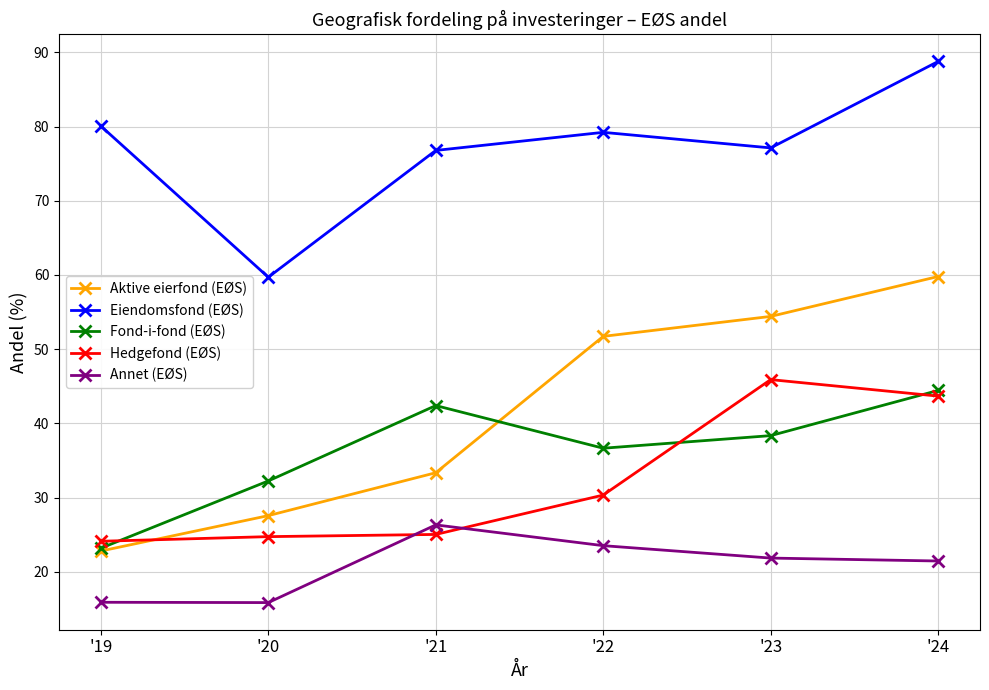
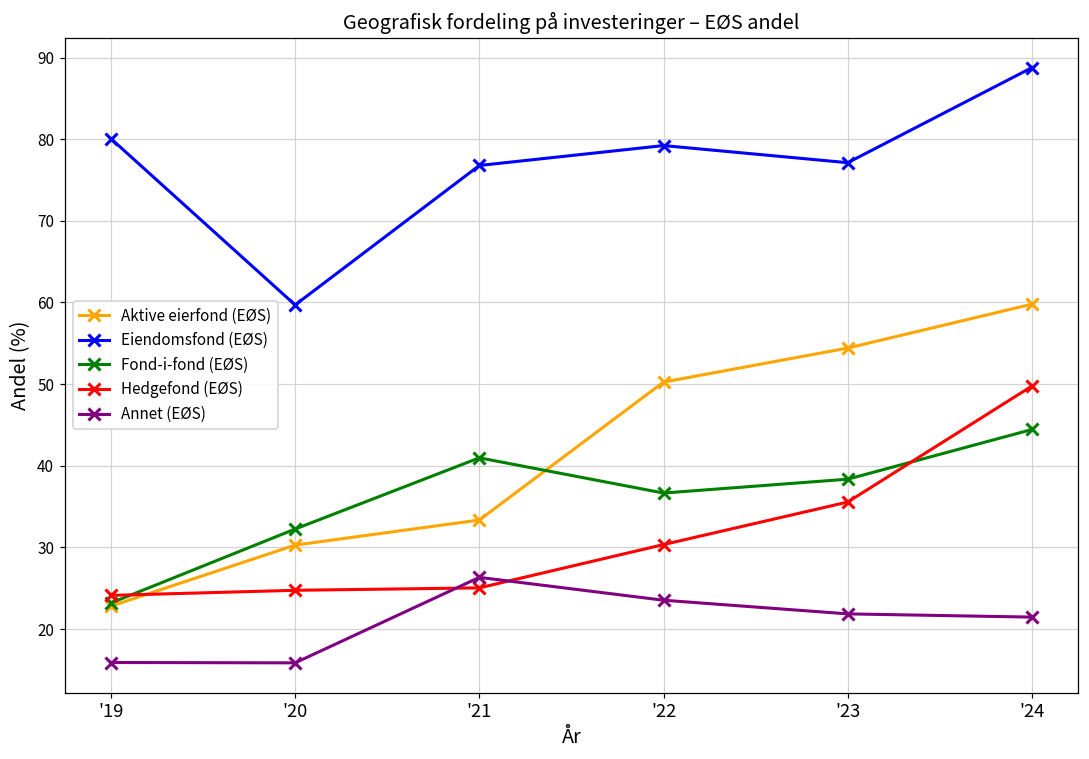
  {
    "Aktive eierfond (EØS)": {
      "'19": 23,
-     "'20": 28,
+     "'20": 30,
      "'21": 33,
-     "'22": 52,
+     "'22": 50,
      "'23": 54,
      "'24": 60
    },
    "Eiendomsfond (EØS)": {
      "'19": 80,
      "'20": 60,
      "'21": 77,
      "'22": 79,
      "'23": 77,
      "'24": 89
    },
    "Fond-i-fond (EØS)": {
      "'19": 23,
      "'20": 32,
-     "'21": 42,
+     "'21": 41,
      "'22": 37,
      "'23": 38,
      "'24": 44
    },
    "Hedgefond (EØS)": {
      "'19": 24,
      "'20": 25,
      "'21": 25,
      "'22": 30,
-     "'23": 46,
-     "'24": 44
+     "'23": 36,
+     "'24": 50
    },
    "Annet (EØS)": {
      "'19": 16,
      "'20": 16,
      "'21": 26,
      "'22": 24,
      "'23": 22,
      "'24": 21
    }
  }
